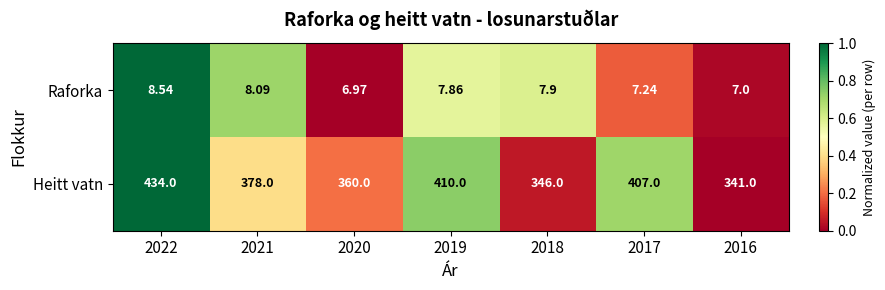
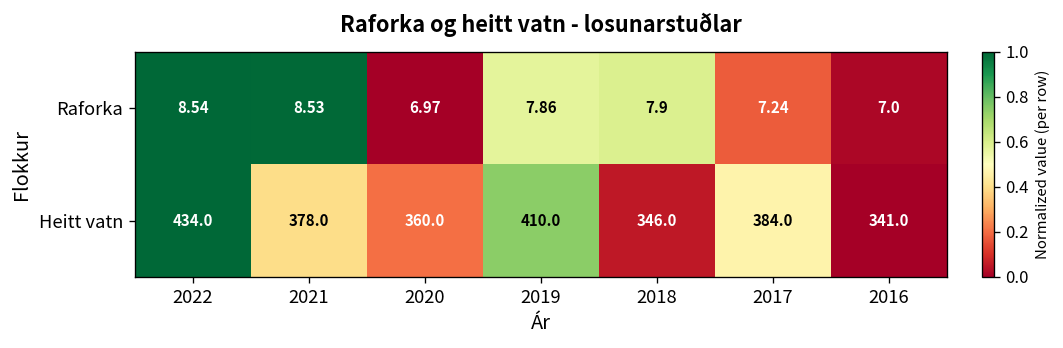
  {
    "Raforka": {
      "2022": 8.54,
-     "2021": 8.09,
+     "2021": 8.53,
      "2020": 6.97,
      "2019": 7.86,
      "2018": 7.9,
      "2017": 7.24,
      "2016": 7.0
    },
    "Heitt vatn": {
      "2022": 434.0,
      "2021": 378.0,
      "2020": 360.0,
      "2019": 410.0,
      "2018": 346.0,
-     "2017": 407.0,
+     "2017": 384.0,
      "2016": 341.0
    }
  }
